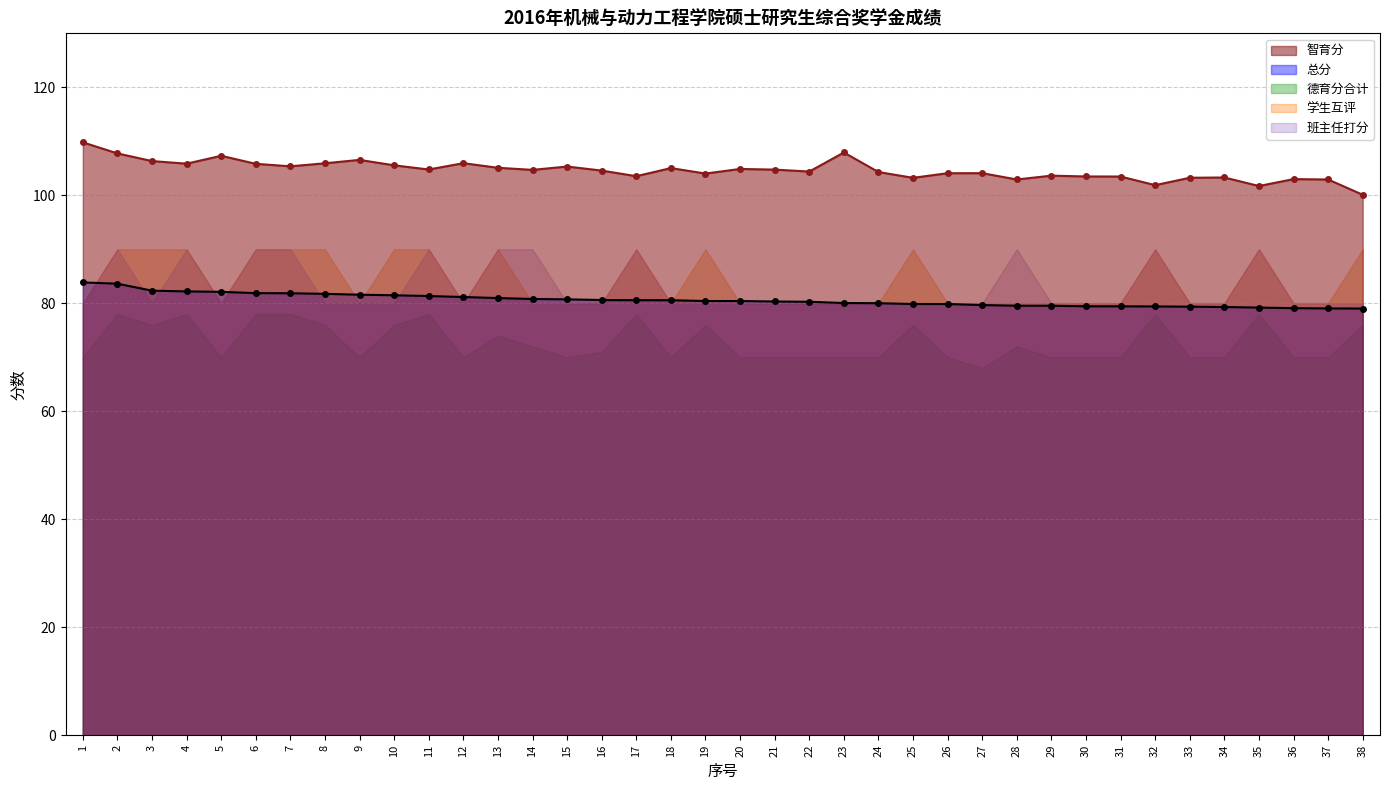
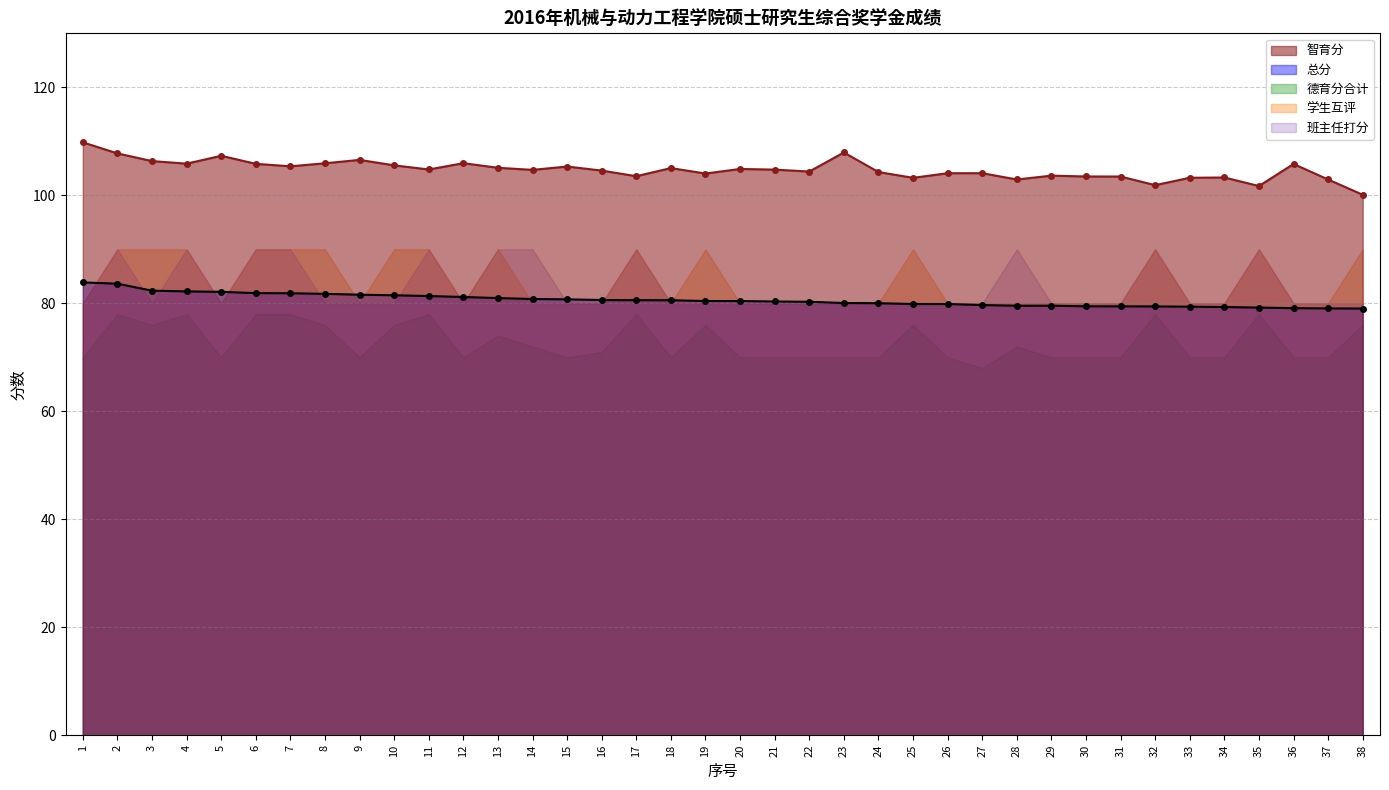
  {
    "德育分合计": {
      "1": 70,
      "2": 78,
      "3": 76,
      "4": 78,
      "5": 70,
      "6": 78,
      "7": 78,
      "8": 76,
      "9": 70,
      "10": 76,
      "11": 78,
      "12": 70,
      "13": 74,
      "14": 72,
      "15": 70,
      "16": 71,
      "17": 78,
      "18": 70,
      "19": 76,
      "20": 70,
      "21": 70,
      "22": 70,
      "23": 70,
      "24": 70,
      "25": 76,
      "26": 70,
      "27": 68,
      "28": 72,
      "29": 70,
      "30": 70,
      "31": 70,
      "32": 78,
      "33": 70,
      "34": 70,
      "35": 78,
      "36": 70,
      "37": 70,
      "38": 76
    },
    "学生互评": {
      "3": 90,
      "8": 90,
      "10": 90,
      "14": 80,
      "19": 90,
      "25": 90,
      "38": 90
    },
    "班主任打分": {
      "3": 80,
      "8": 80,
      "10": 80,
      "14": 90,
      "28": 90,
      "38": 80
    },
    "总分": {
      "1": 84,
      "2": 84,
      "3": 82,
      "4": 82,
      "5": 82,
      "6": 82,
      "7": 82,
      "8": 82,
      "9": 82,
      "10": 81,
      "11": 81,
      "12": 81,
      "13": 81,
      "14": 81,
      "15": 81,
      "16": 81,
      "17": 81,
      "18": 81,
      "30": 79,
      "31": 79,
      "32": 79,
      "33": 79,
      "34": 79,
      "35": 79,
      "36": 79,
      "37": 79,
      "38": 79
    },
    "智育分": {
      "1": 110,
      "2": 108,
      "3": 106,
      "4": 106,
      "5": 107,
      "6": 106,
      "7": 105,
      "8": 106,
      "9": 107,
      "10": 106,
      "11": 105,
      "12": 106,
      "13": 105,
      "14": 105,
      "15": 105,
      "16": 105,
      "17": 104,
      "18": 105,
      "19": 104,
      "20": 105,
      "21": 105,
      "22": 104,
      "23": 108,
      "24": 104,
      "25": 103,
      "26": 104,
      "27": 104,
      "28": 103,
      "29": 104,
      "30": 103,
      "31": 103,
      "32": 102,
      "33": 103,
      "34": 103,
      "35": 102,
-     "36": 103,
+     "36": 106,
      "37": 103,
      "38": 100
    }
  }
